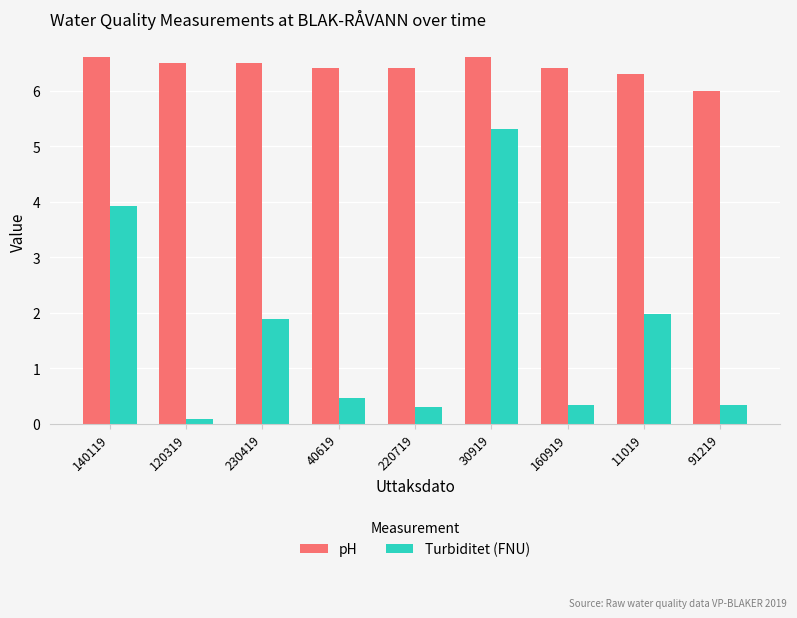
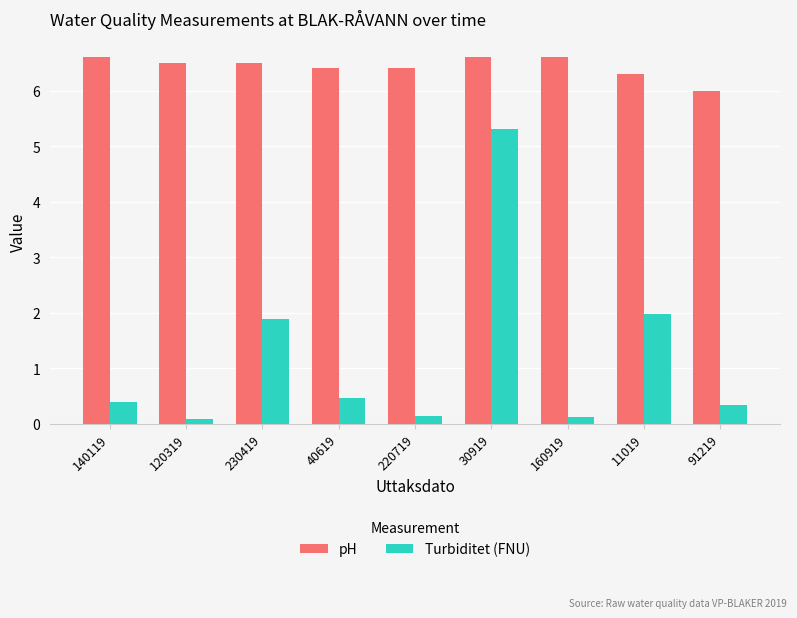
  {
    "pH": {
      "140119": 6.6,
      "120319": 6.5,
      "230419": 6.5,
      "40619": 6.4,
      "220719": 6.4,
      "30919": 6.6,
-     "160919": 6.4,
+     "160919": 6.6,
      "11019": 6.3,
      "91219": 6.0
    },
    "Turbiditet (FNU)": {
-     "140119": 3.9,
+     "140119": 0.4,
      "120319": 0.1,
      "230419": 1.9,
      "40619": 0.5,
-     "220719": 0.3,
+     "220719": 0.1,
      "30919": 5.3,
-     "160919": 0.3,
+     "160919": 0.1,
      "11019": 2.0,
      "91219": 0.3
    }
  }
